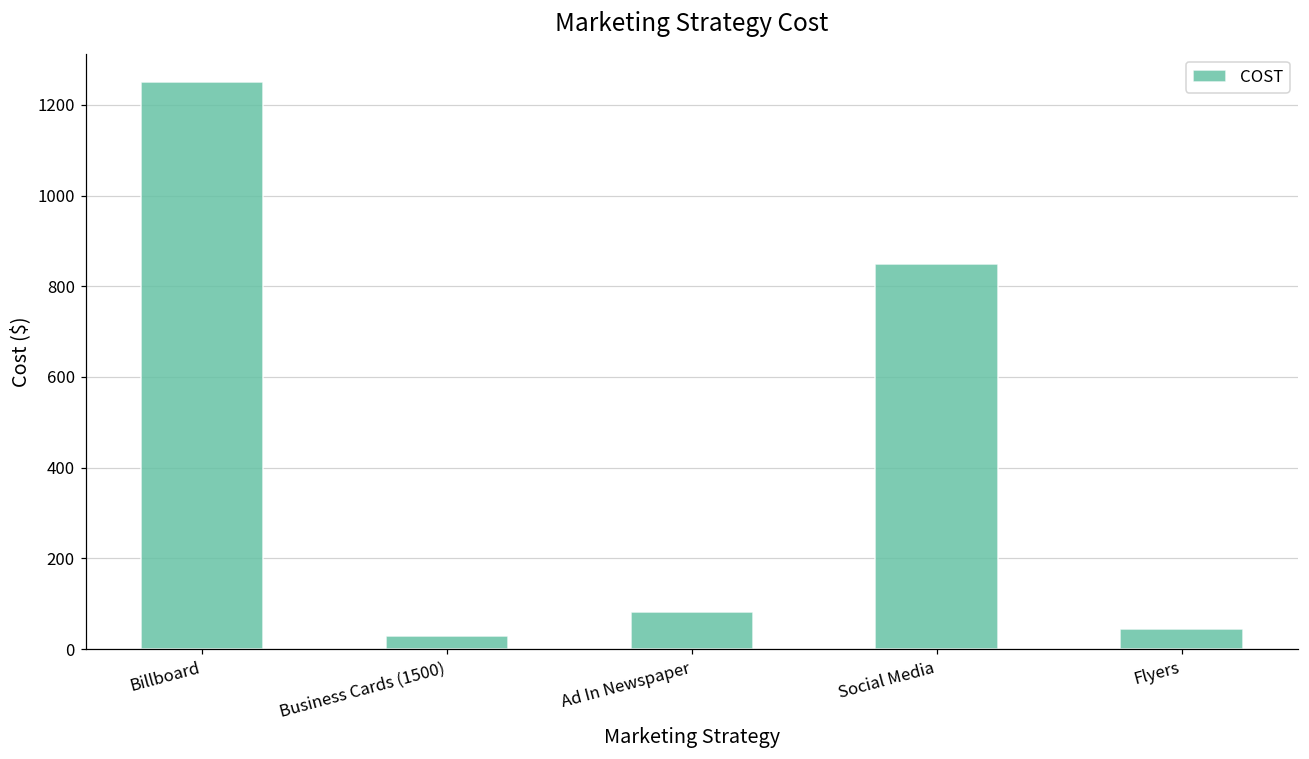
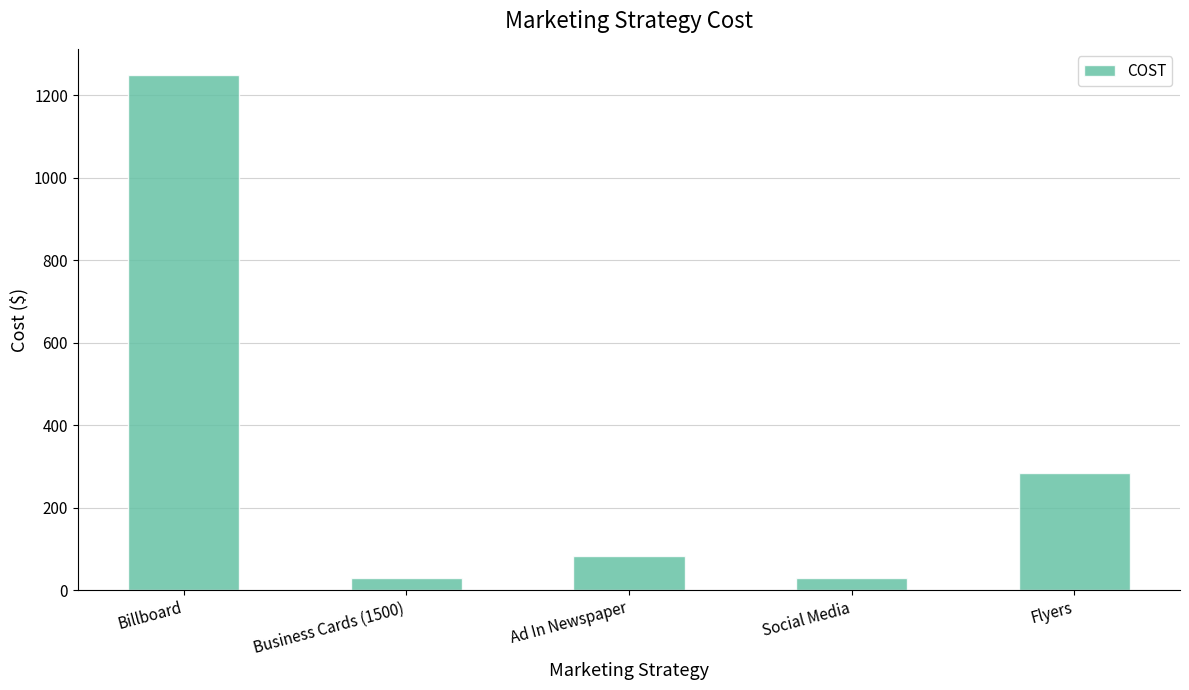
  {
    "Billboard": 1250,
    "Business Cards (1500)": 30,
    "Ad In Newspaper": 80,
-   "Social Media": 850,
-   "Flyers": 40
+   "Social Media": 30,
+   "Flyers": 280
  }
